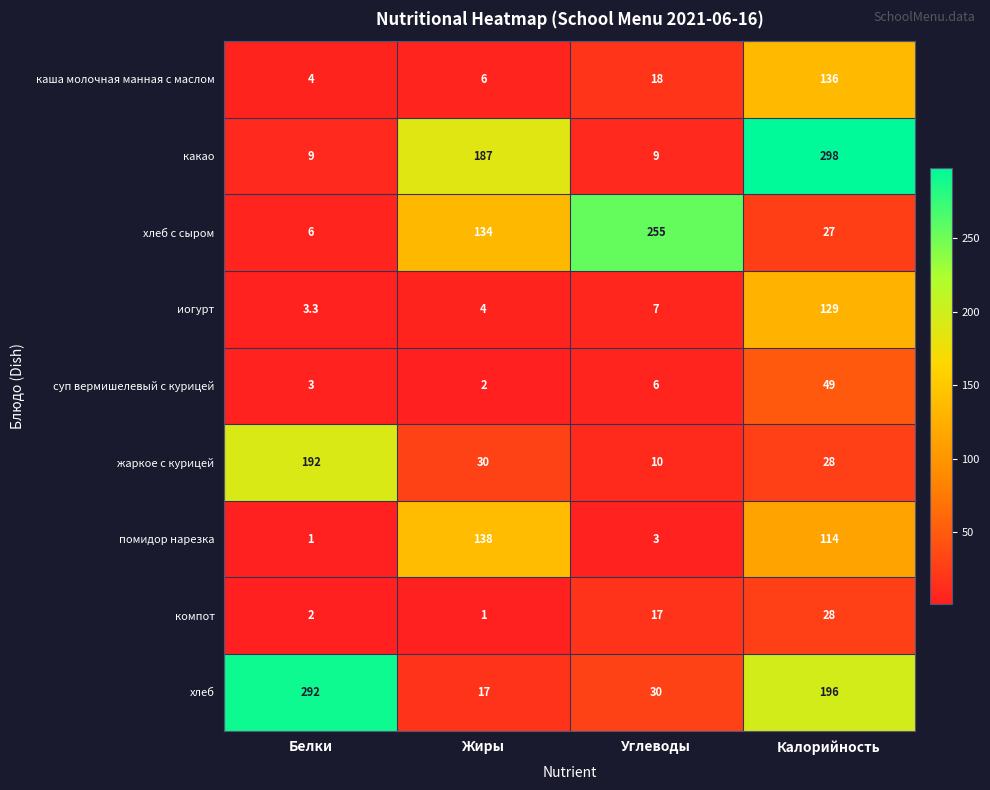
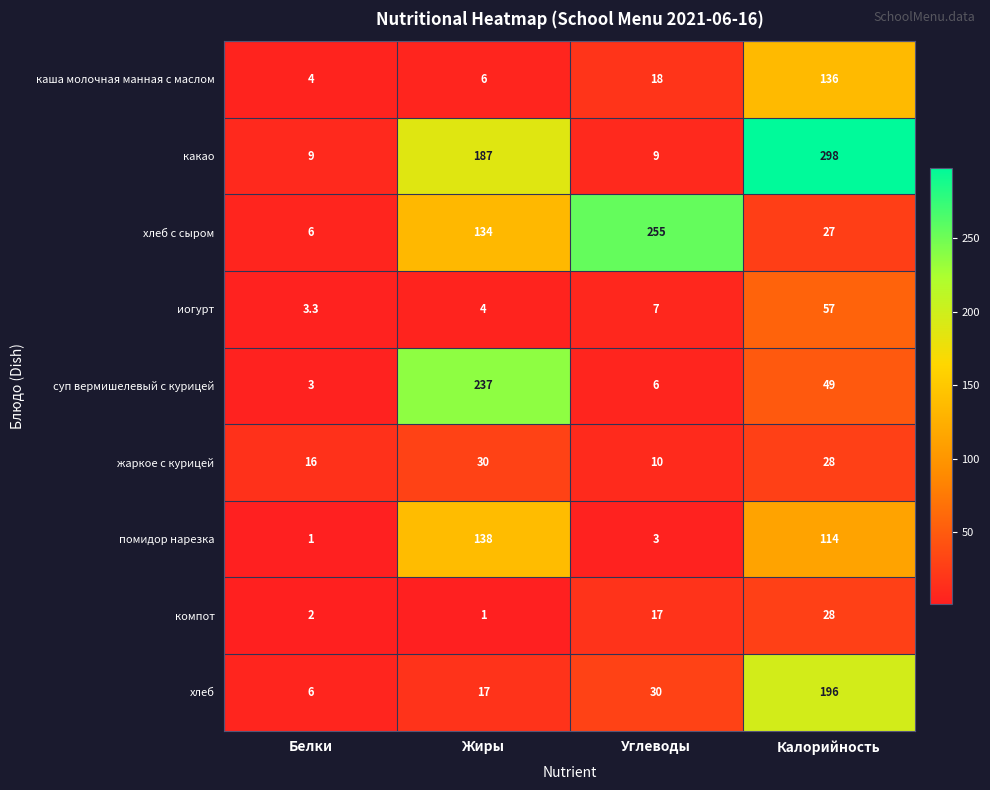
  {
    "каша молочная манная с маслом": {
      "Белки": 4,
      "Жиры": 6,
      "Углеводы": 18,
      "Калорийность": 136
    },
    "какао": {
      "Белки": 9,
      "Жиры": 187,
      "Углеводы": 9,
      "Калорийность": 298
    },
    "хлеб с сыром": {
      "Белки": 6,
      "Жиры": 134,
      "Углеводы": 255,
      "Калорийность": 27
    },
    "иогурт": {
      "Белки": 3.3,
      "Жиры": 4,
      "Углеводы": 7,
-     "Калорийность": 129
+     "Калорийность": 57
    },
    "суп вермишелевый с курицей": {
      "Белки": 3,
-     "Жиры": 2,
+     "Жиры": 237,
      "Углеводы": 6,
      "Калорийность": 49
    },
    "жаркое с курицей": {
-     "Белки": 192,
+     "Белки": 16,
      "Жиры": 30,
      "Углеводы": 10,
      "Калорийность": 28
    },
    "помидор нарезка": {
      "Белки": 1,
      "Жиры": 138,
      "Углеводы": 3,
      "Калорийность": 114
    },
    "компот": {
      "Белки": 2,
      "Жиры": 1,
      "Углеводы": 17,
      "Калорийность": 28
    },
    "хлеб": {
-     "Белки": 292,
+     "Белки": 6,
      "Жиры": 17,
      "Углеводы": 30,
      "Калорийность": 196
    }
  }
